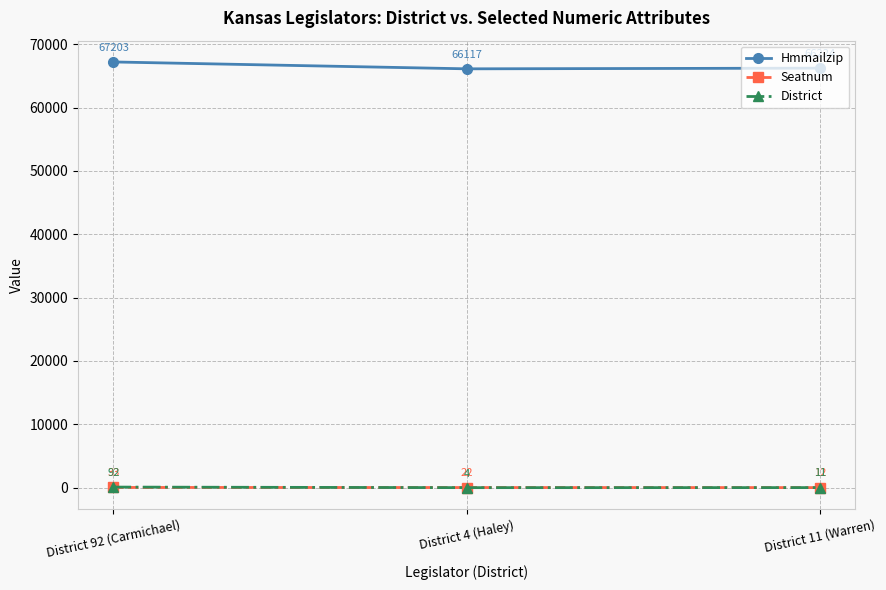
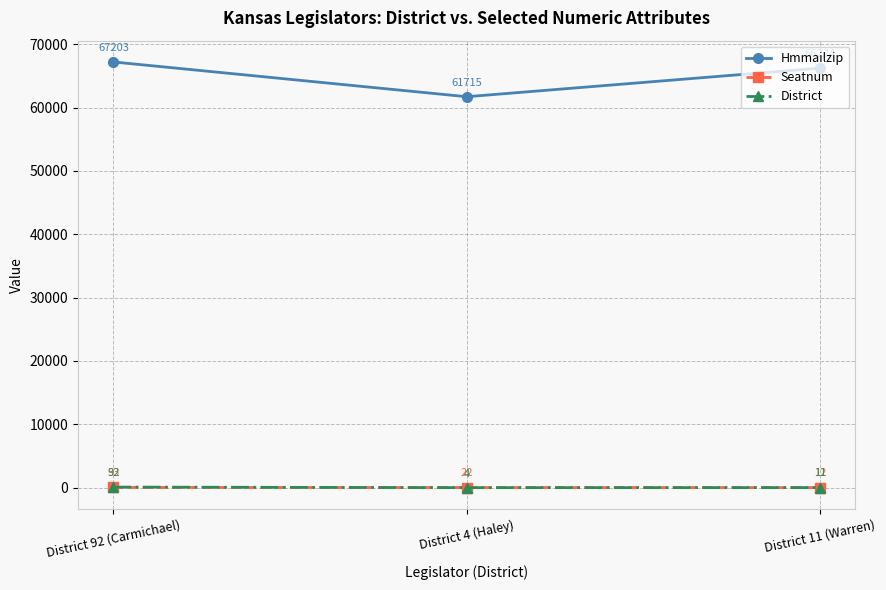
  {
    "Hmmailzip": {
      "District 92 (Carmichael)": 67203,
-     "District 4 (Haley)": 66117
+     "District 4 (Haley)": 61715
    }
  }
